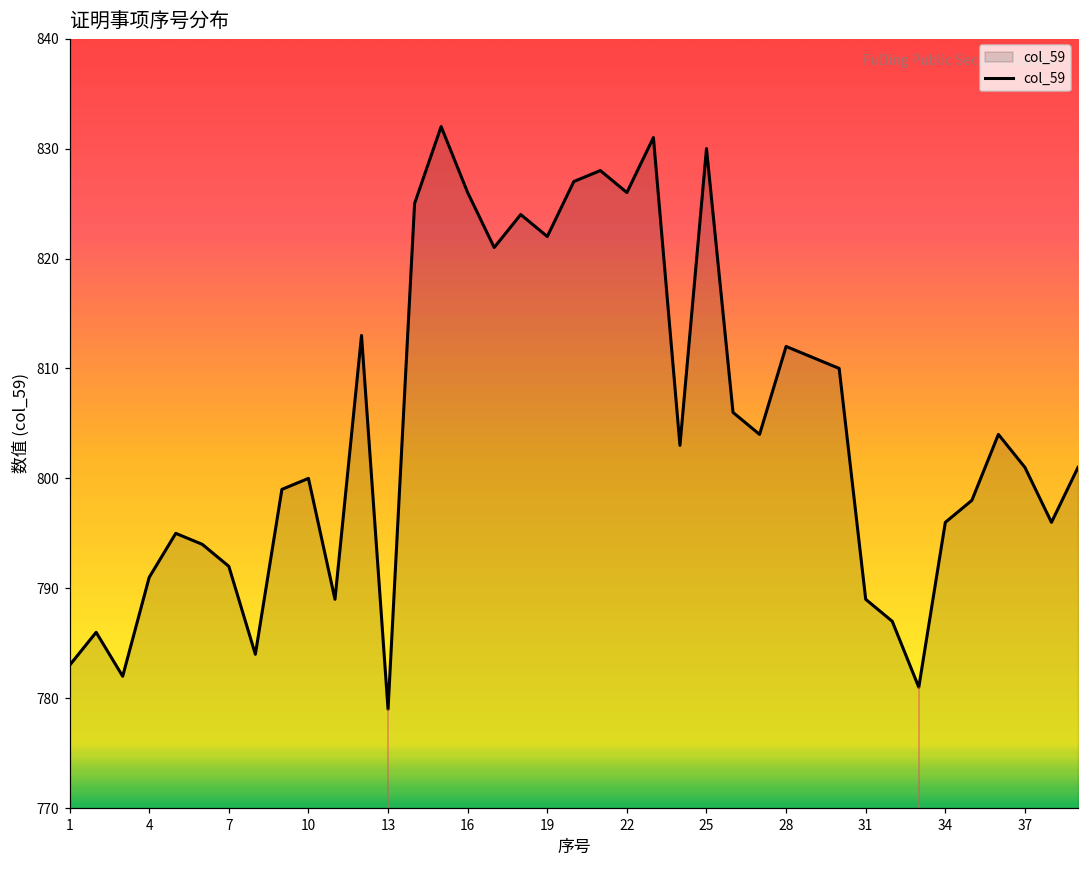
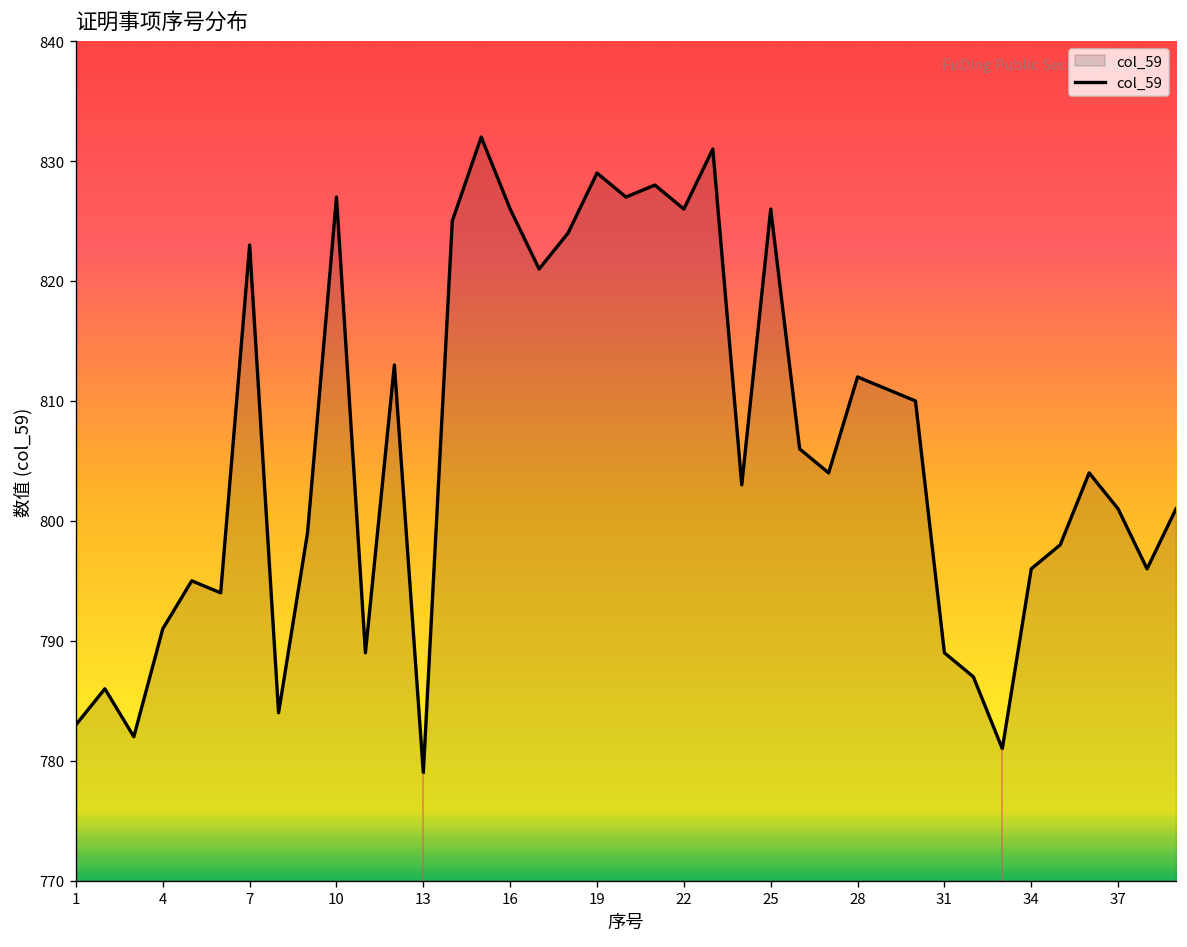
  {
    "1": 783,
    "4": 791,
-   "7": 792,
-   "10": 800,
+   "7": 823,
+   "10": 827,
    "13": 779,
    "16": 826,
-   "19": 822,
+   "19": 829,
    "22": 826,
-   "25": 830,
+   "25": 826,
    "28": 812,
    "31": 789,
    "34": 796,
    "37": 801
  }
